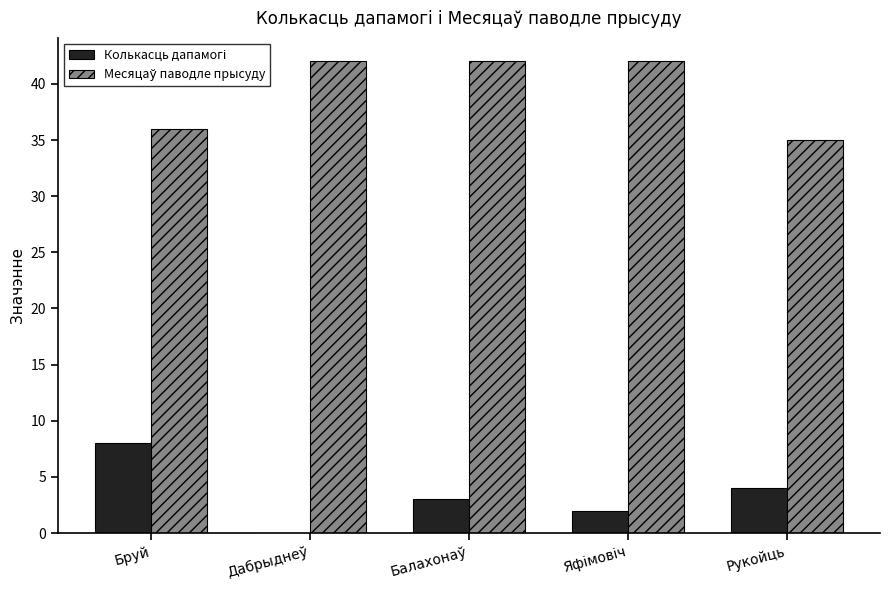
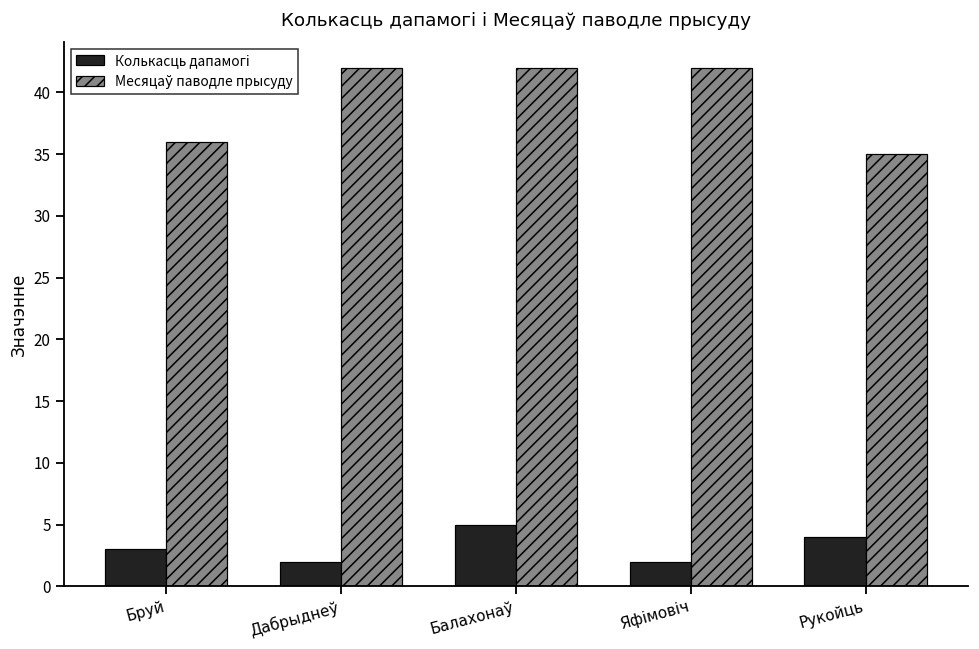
  {
    "Колькасць дапамогі": {
-     "Бруй": 8,
-     "Дабрыднеў": 0,
-     "Балахонаў": 3,
+     "Бруй": 3,
+     "Дабрыднеў": 2,
+     "Балахонаў": 5,
      "Яфімовіч": 2,
      "Рукойць": 4
    },
    "Месяцаў паводле прысуду": {
      "Бруй": 36,
      "Дабрыднеў": 42,
      "Балахонаў": 42,
      "Яфімовіч": 42,
      "Рукойць": 35
    }
  }
